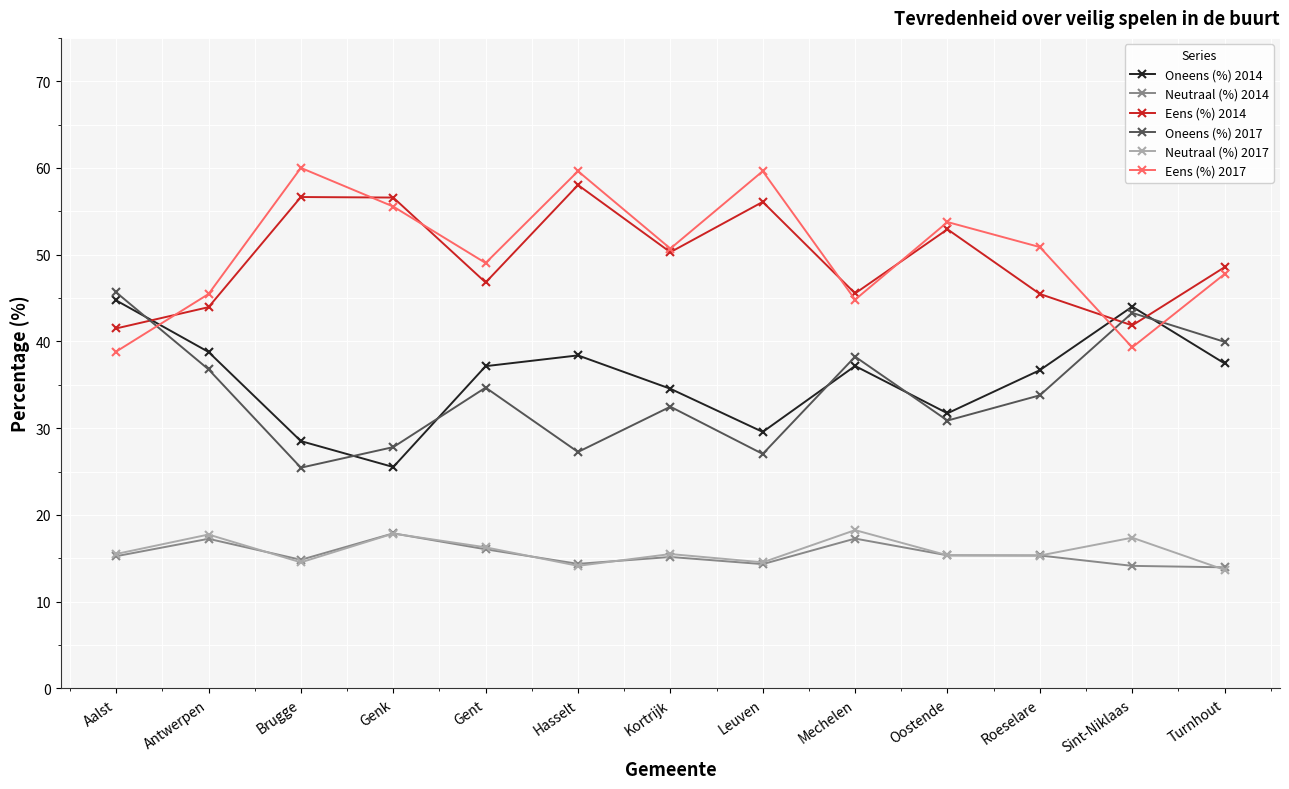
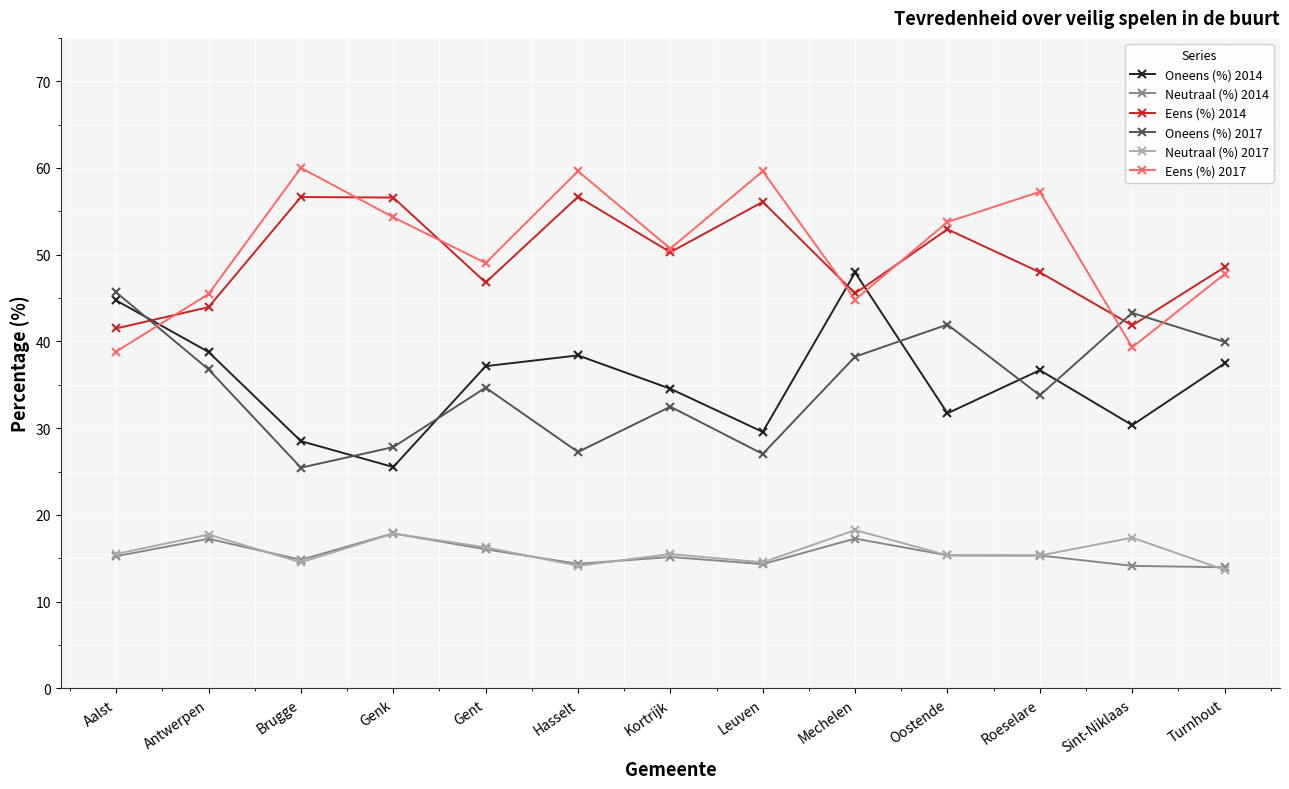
  {
    "Oneens (%) 2014": {
      "Aalst": 45,
      "Antwerpen": 39,
      "Brugge": 29,
      "Genk": 26,
      "Gent": 37,
      "Hasselt": 38,
      "Kortrijk": 35,
      "Leuven": 30,
-     "Mechelen": 37,
+     "Mechelen": 48,
      "Oostende": 32,
      "Roeselare": 37,
-     "Sint-Niklaas": 44,
+     "Sint-Niklaas": 30,
      "Turnhout": 37
    },
    "Eens (%) 2014": {
      "Aalst": 42,
      "Antwerpen": 44,
      "Brugge": 57,
      "Genk": 57,
      "Gent": 47,
-     "Hasselt": 58,
+     "Hasselt": 57,
      "Kortrijk": 50,
      "Leuven": 56,
      "Mechelen": 46,
      "Oostende": 53,
-     "Roeselare": 45,
+     "Roeselare": 48,
      "Sint-Niklaas": 42,
      "Turnhout": 49
    },
    "Oneens (%) 2017": {
      "Aalst": 46,
      "Antwerpen": 37,
      "Brugge": 25,
      "Genk": 28,
      "Gent": 35,
      "Hasselt": 27,
      "Kortrijk": 32,
      "Leuven": 27,
      "Mechelen": 38,
-     "Oostende": 31,
+     "Oostende": 42,
      "Roeselare": 34,
      "Sint-Niklaas": 43,
      "Turnhout": 40
    },
    "Eens (%) 2017": {
      "Aalst": 39,
      "Antwerpen": 45,
      "Brugge": 60,
-     "Genk": 56,
+     "Genk": 54,
      "Gent": 49,
      "Hasselt": 60,
      "Kortrijk": 51,
      "Leuven": 60,
      "Mechelen": 45,
      "Oostende": 54,
-     "Roeselare": 51,
+     "Roeselare": 57,
      "Sint-Niklaas": 39,
      "Turnhout": 48
    }
  }
